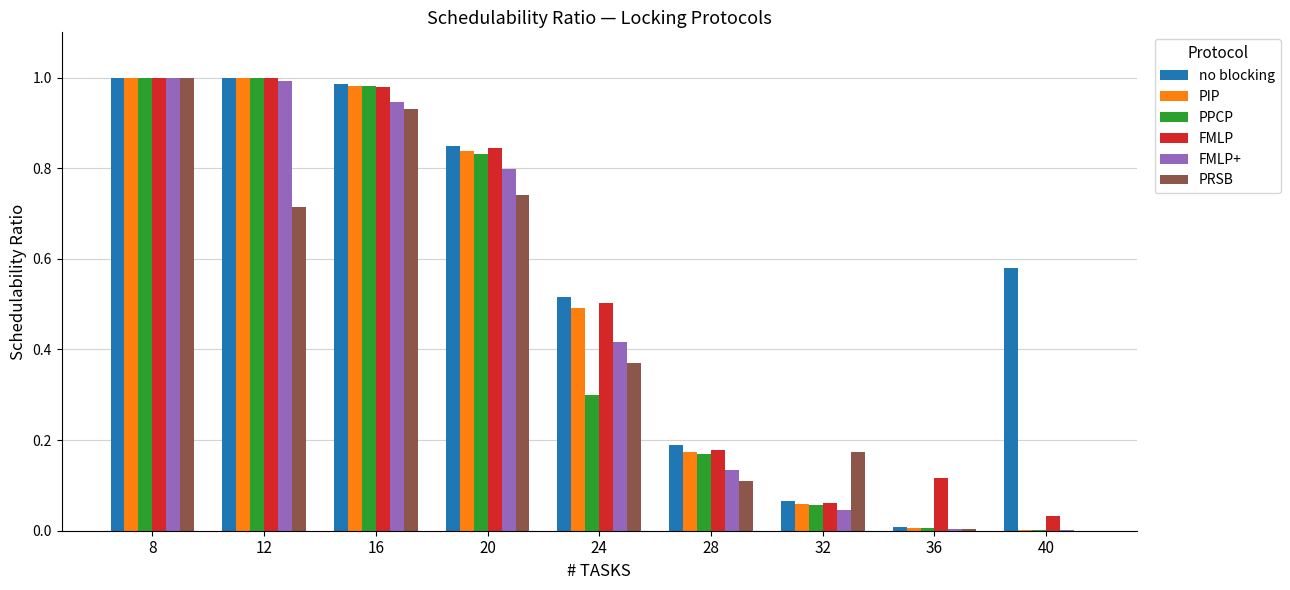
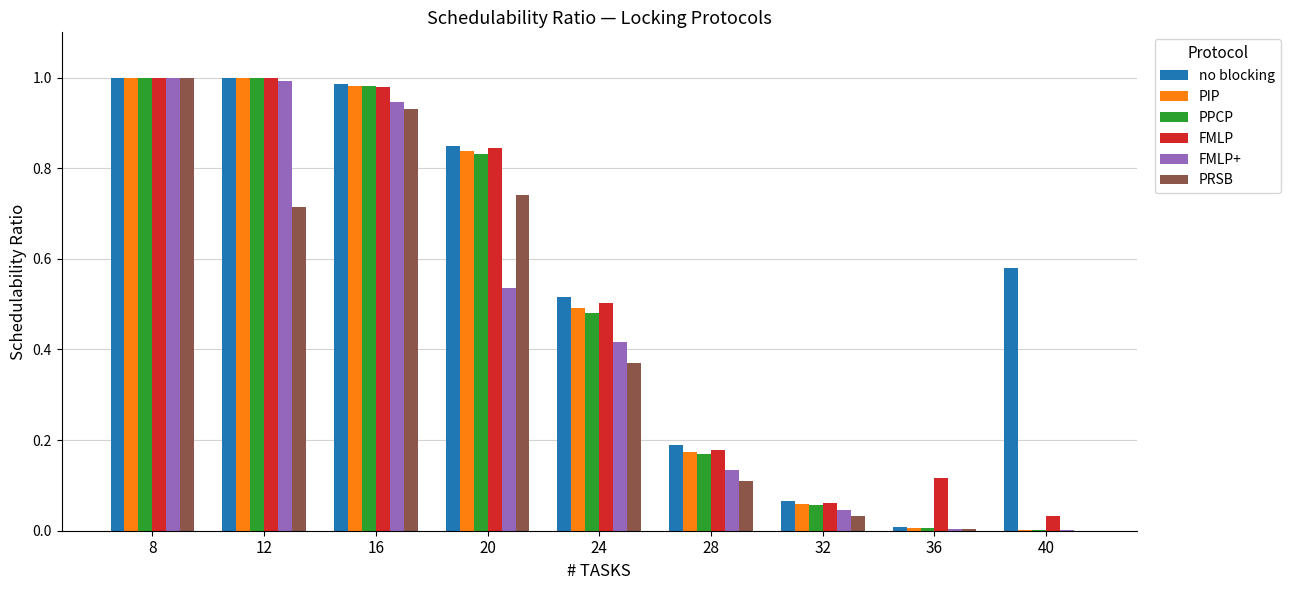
  {
    "no blocking": {
      "8": 1.00,
      "12": 1.00,
      "16": 0.99,
      "20": 0.85,
      "24": 0.52,
      "28": 0.19,
      "32": 0.07,
      "36": 0.01,
      "40": 0.58
    },
    "PIP": {
      "8": 1.00,
      "12": 1.00,
      "16": 0.98,
      "20": 0.84,
      "24": 0.49,
      "28": 0.17,
      "32": 0.06,
      "36": 0.01
    },
    "PPCP": {
      "8": 1.00,
      "12": 1.00,
      "16": 0.98,
      "20": 0.83,
-     "24": 0.30,
+     "24": 0.48,
      "28": 0.17,
      "32": 0.06,
      "36": 0.01
    },
    "FMLP": {
      "8": 1.00,
      "12": 1.00,
      "16": 0.98,
      "20": 0.84,
      "24": 0.50,
      "28": 0.18,
      "32": 0.06,
      "36": 0.12,
      "40": 0.03
    },
    "FMLP+": {
      "8": 1.00,
      "12": 0.99,
      "16": 0.95,
-     "20": 0.80,
+     "20": 0.54,
      "24": 0.42,
      "28": 0.13,
      "32": 0.05
    },
    "PRSB": {
      "8": 1.00,
      "12": 0.72,
      "16": 0.93,
      "20": 0.74,
      "24": 0.37,
      "28": 0.11,
-     "32": 0.17,
+     "32": 0.03,
      "40": 0.00
    }
  }
